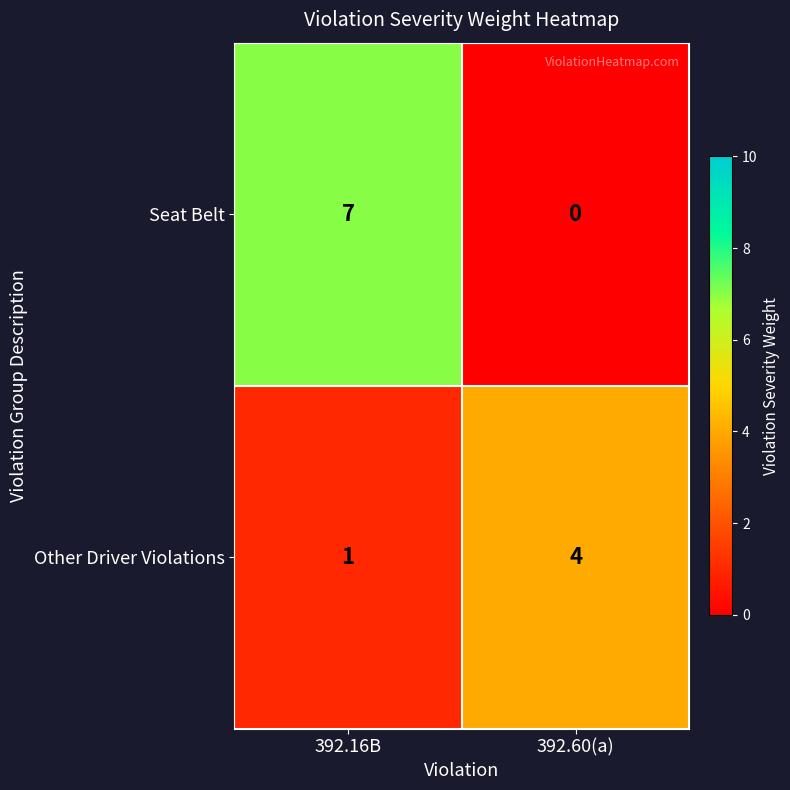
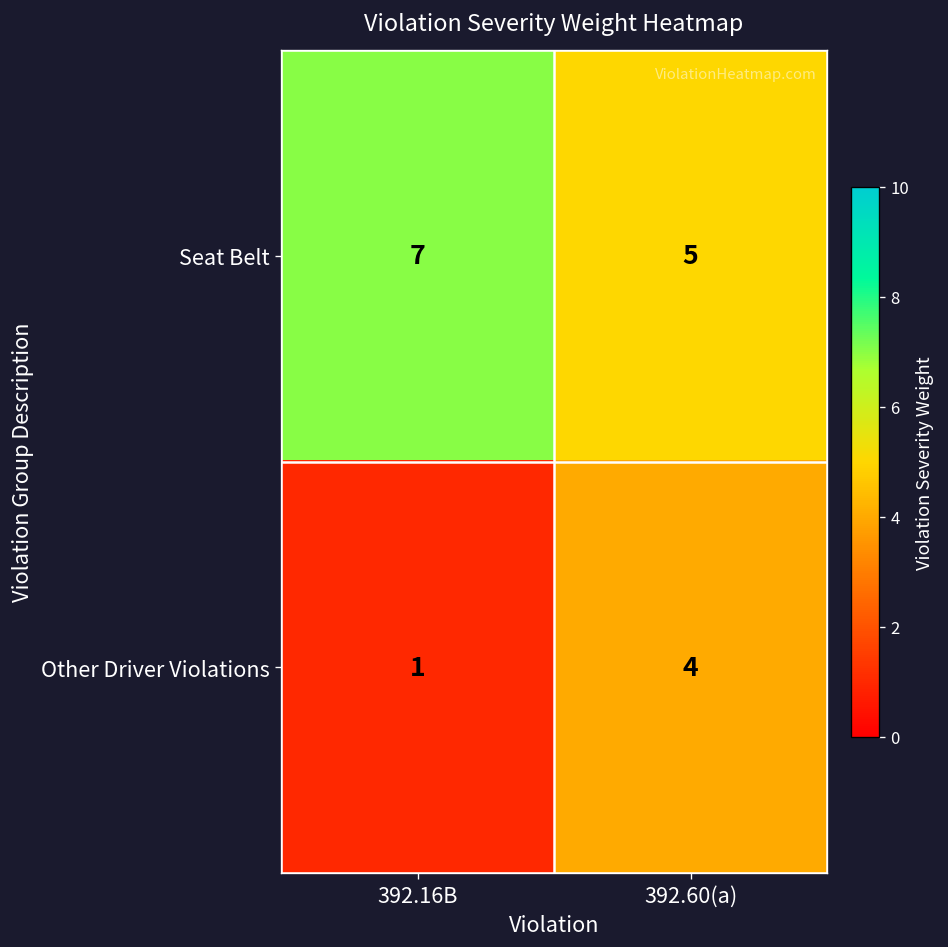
  {
    "Seat Belt": {
      "392.16B": 7,
-     "392.60(a)": 0
+     "392.60(a)": 5
    },
    "Other Driver Violations": {
      "392.16B": 1,
      "392.60(a)": 4
    }
  }
